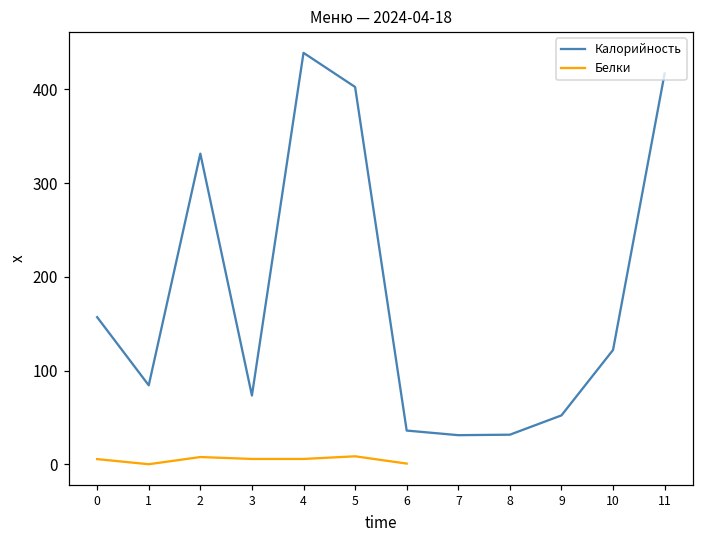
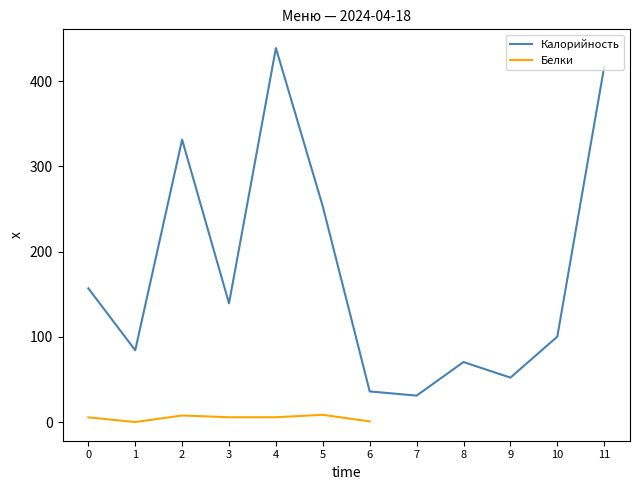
  {
    "Калорийность": {
      "0": 160,
      "1": 80,
      "2": 330,
-     "3": 70,
+     "3": 140,
      "4": 440,
-     "5": 400,
+     "5": 250,
      "6": 40,
      "7": 30,
-     "8": 30,
+     "8": 70,
      "9": 50,
-     "10": 120
+     "10": 100
    },
    "Белки": {
      "0": 10,
      "1": 0,
      "2": 10,
      "3": 10,
      "4": 10,
      "5": 10,
      "6": 0
    }
  }
